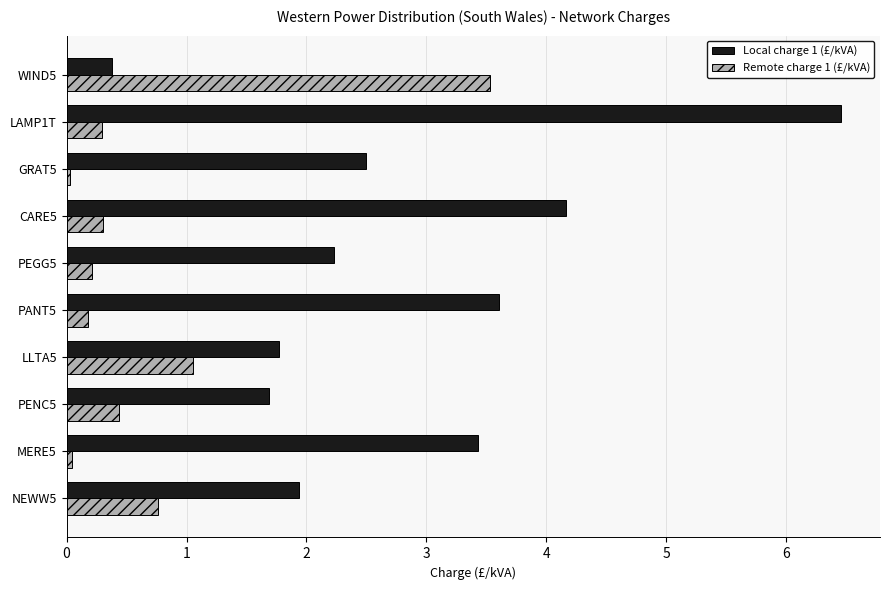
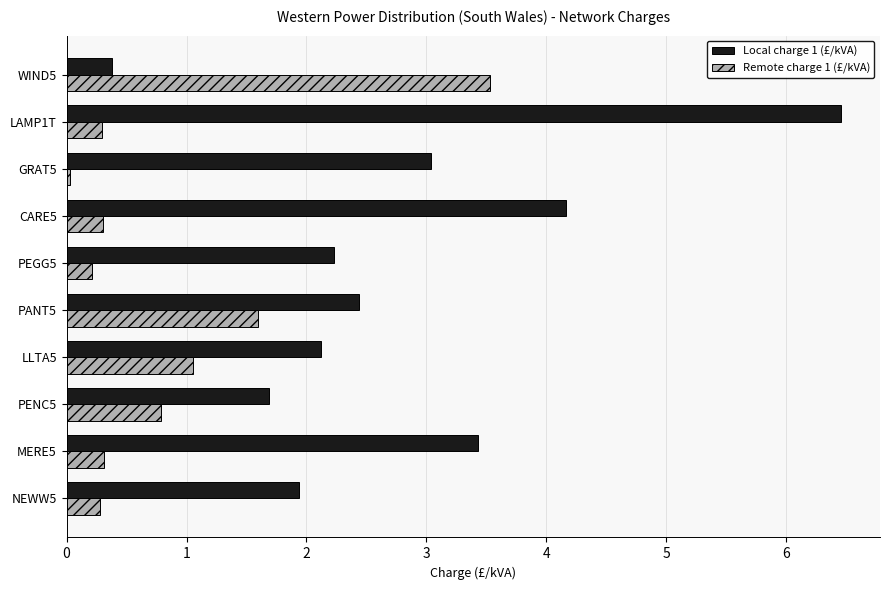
  {
    "Local charge 1 (£/kVA)": {
      "WIND5": 0.38,
      "LAMP1T": 6.46,
-     "GRAT5": 2.49,
+     "GRAT5": 3.04,
      "CARE5": 4.16,
      "PEGG5": 2.23,
-     "PANT5": 3.61,
-     "LLTA5": 1.77,
+     "PANT5": 2.44,
+     "LLTA5": 2.12,
      "PENC5": 1.69,
      "MERE5": 3.43,
      "NEWW5": 1.94
    },
    "Remote charge 1 (£/kVA)": {
      "WIND5": 3.53,
      "LAMP1T": 0.29,
      "GRAT5": 0.02,
      "CARE5": 0.30,
      "PEGG5": 0.21,
-     "PANT5": 0.18,
+     "PANT5": 1.59,
      "LLTA5": 1.05,
-     "PENC5": 0.44,
-     "MERE5": 0.05,
-     "NEWW5": 0.76
+     "PENC5": 0.79,
+     "MERE5": 0.31,
+     "NEWW5": 0.28
    }
  }
